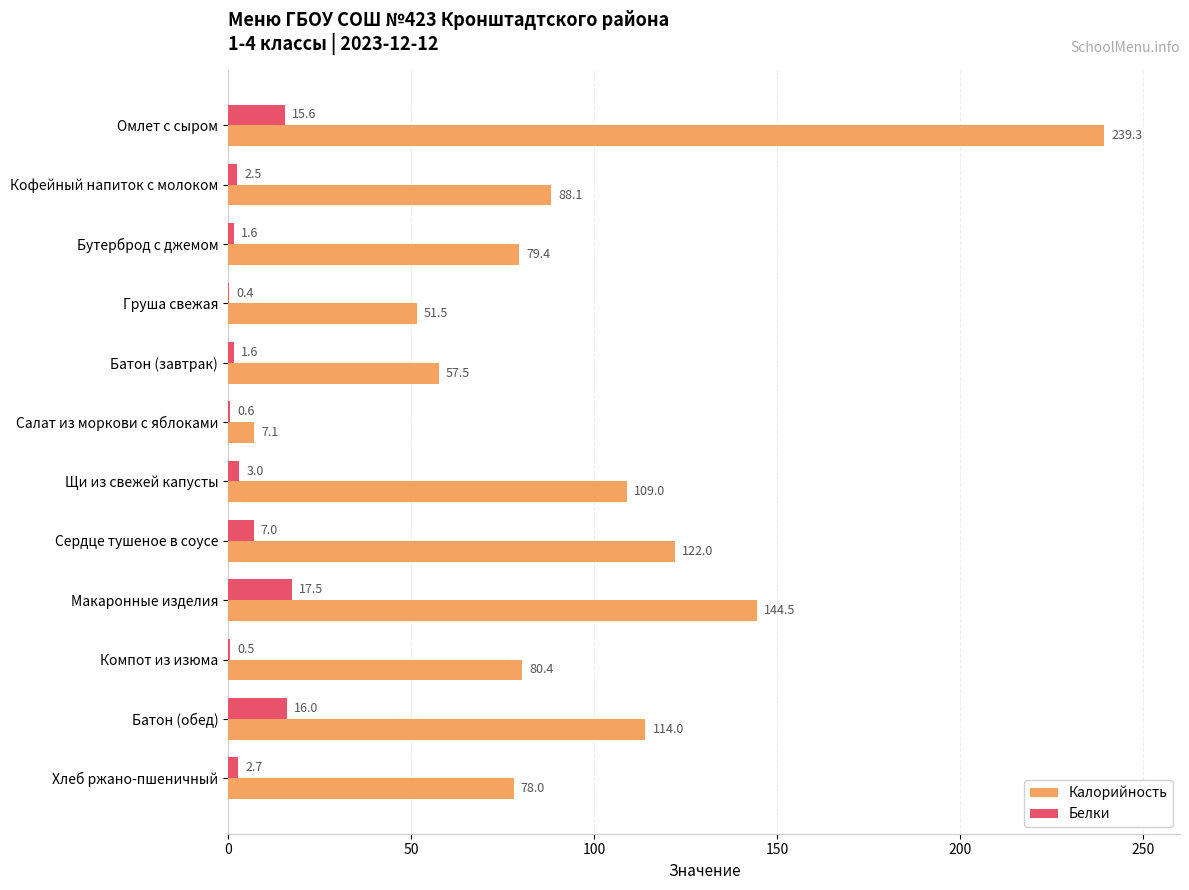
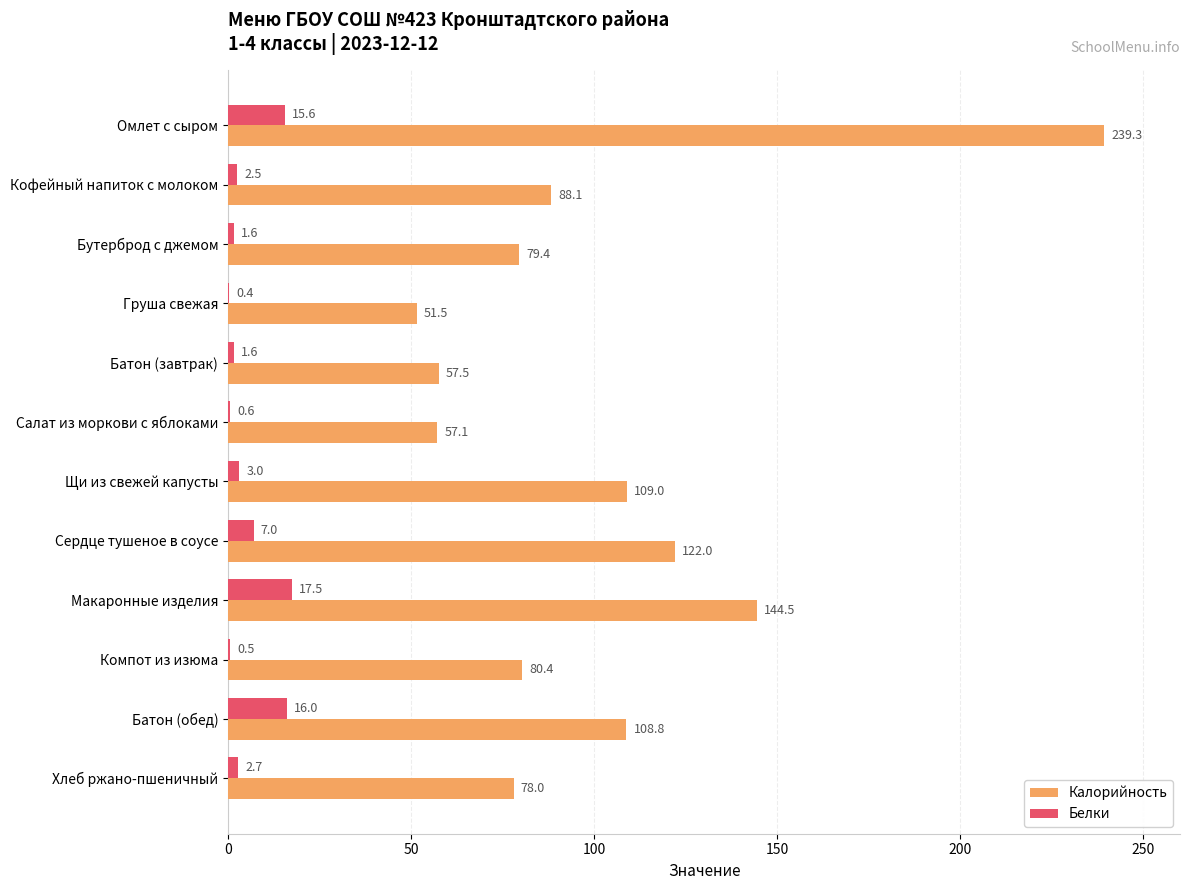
  {
    "Калорийность": {
      "Омлет с сыром": 239.3,
      "Кофейный напиток с молоком": 88.1,
      "Бутерброд с джемом": 79.4,
      "Груша свежая": 51.5,
      "Батон (завтрак)": 57.5,
-     "Салат из моркови с яблоками": 7.1,
+     "Салат из моркови с яблоками": 57.1,
      "Щи из свежей капусты": 109.0,
      "Сердце тушеное в соусе": 122.0,
      "Макаронные изделия": 144.5,
      "Компот из изюма": 80.4,
-     "Батон (обед)": 114.0,
+     "Батон (обед)": 108.8,
      "Хлеб ржано-пшеничный": 78.0
    },
    "Белки": {
      "Омлет с сыром": 15.6,
      "Кофейный напиток с молоком": 2.5,
      "Бутерброд с джемом": 1.6,
      "Груша свежая": 0.4,
      "Батон (завтрак)": 1.6,
      "Салат из моркови с яблоками": 0.6,
      "Щи из свежей капусты": 3.0,
      "Сердце тушеное в соусе": 7.0,
      "Макаронные изделия": 17.5,
      "Компот из изюма": 0.5,
      "Батон (обед)": 16.0,
      "Хлеб ржано-пшеничный": 2.7
    }
  }
